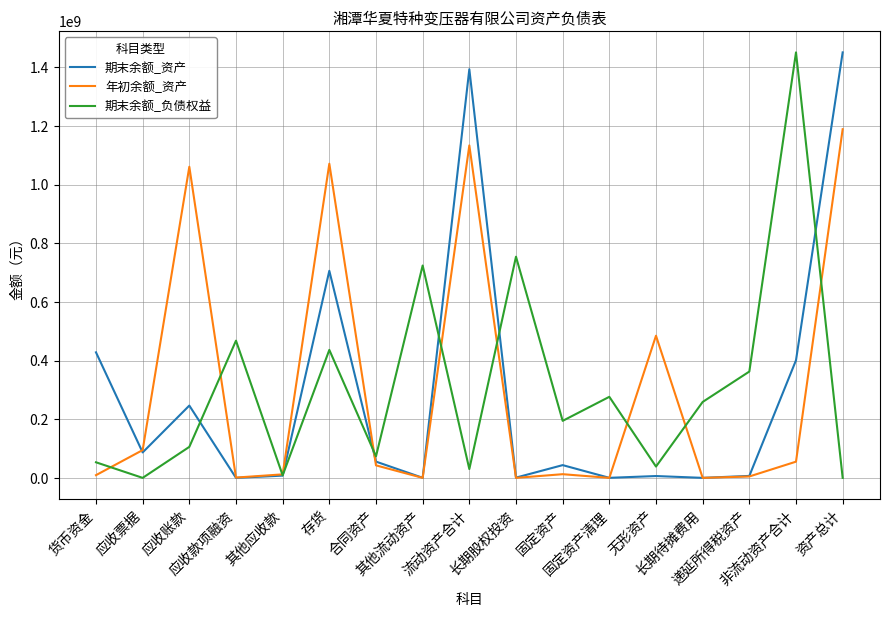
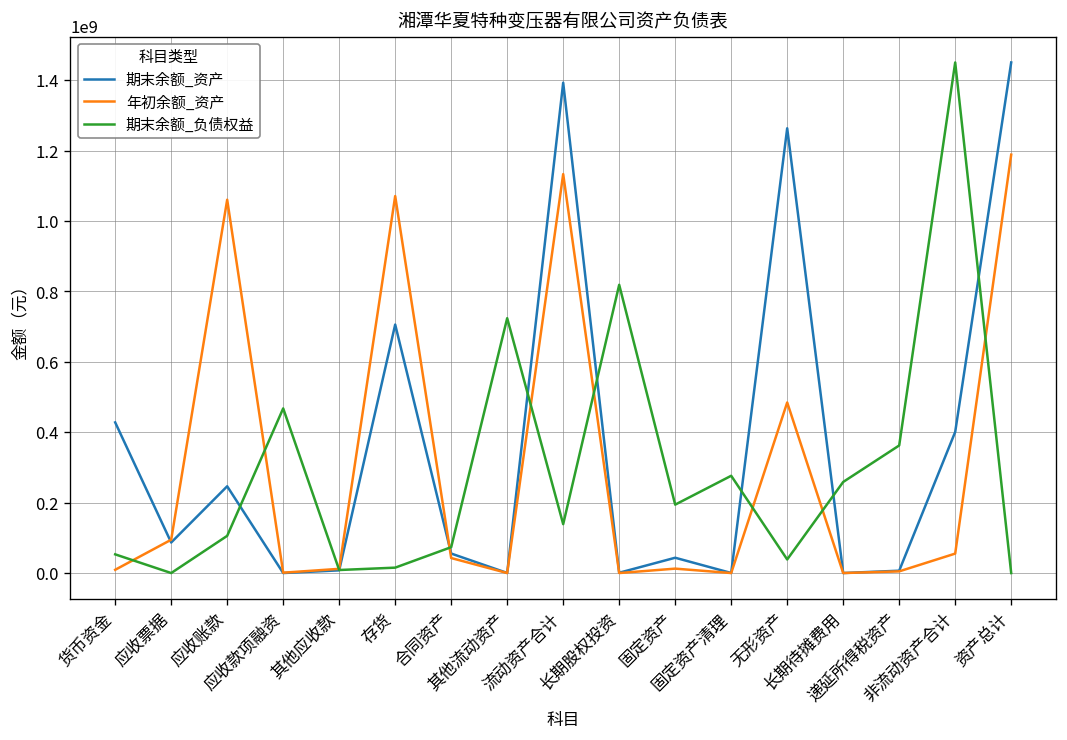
  {
    "期末余额_资产": {
      "货币资金": 430000000,
      "应收账款": 250000000,
      "存货": 710000000,
      "合同资产": 60000000,
      "流动资产合计": 1390000000,
      "固定资产": 40000000,
-     "无形资产": 10000000,
+     "无形资产": 1260000000,
      "非流动资产合计": 400000000,
      "资产总计": 1450000000
    },
    "年初余额_资产": {
      "货币资金": 10000000,
      "应收账款": 1060000000,
      "存货": 1070000000,
      "合同资产": 40000000,
      "流动资产合计": 1130000000,
      "固定资产": 10000000,
      "无形资产": 480000000,
      "非流动资产合计": 60000000,
      "资产总计": 1190000000
    },
    "期末余额_负债权益": {
      "货币资金": 50000000,
      "应收票据": 0,
      "应收账款": 110000000,
      "应收款项融资": 470000000,
-     "存货": 440000000,
+     "存货": 20000000,
      "合同资产": 70000000,
      "其他流动资产": 720000000,
-     "流动资产合计": 30000000,
-     "长期股权投资": 750000000,
+     "流动资产合计": 140000000,
+     "长期股权投资": 820000000,
      "固定资产": 190000000,
      "固定资产清理": 280000000,
      "无形资产": 40000000,
      "长期待摊费用": 260000000,
      "递延所得税资产": 360000000,
      "非流动资产合计": 1450000000,
      "资产总计": 0
    }
  }
